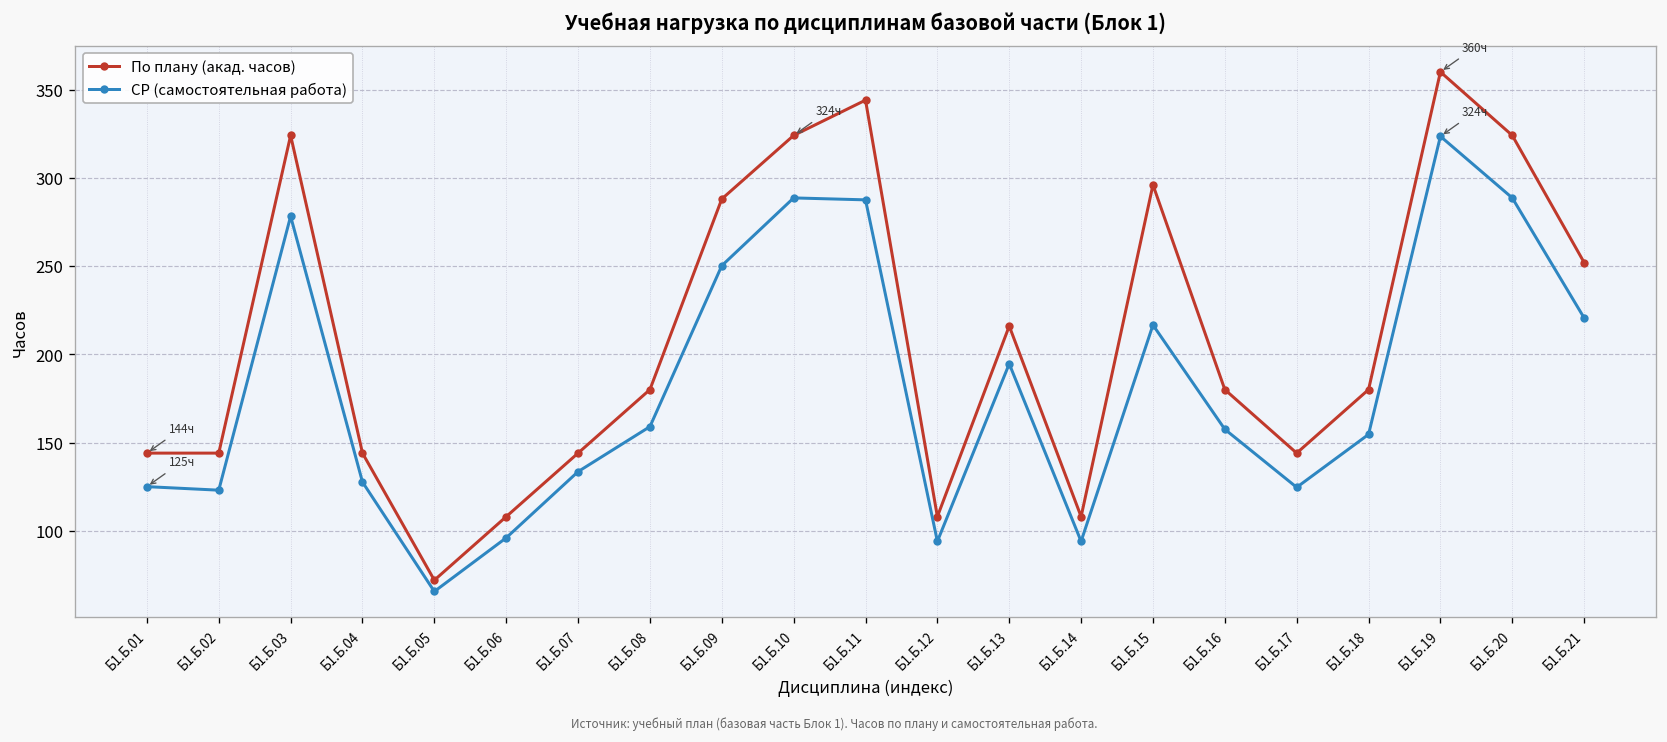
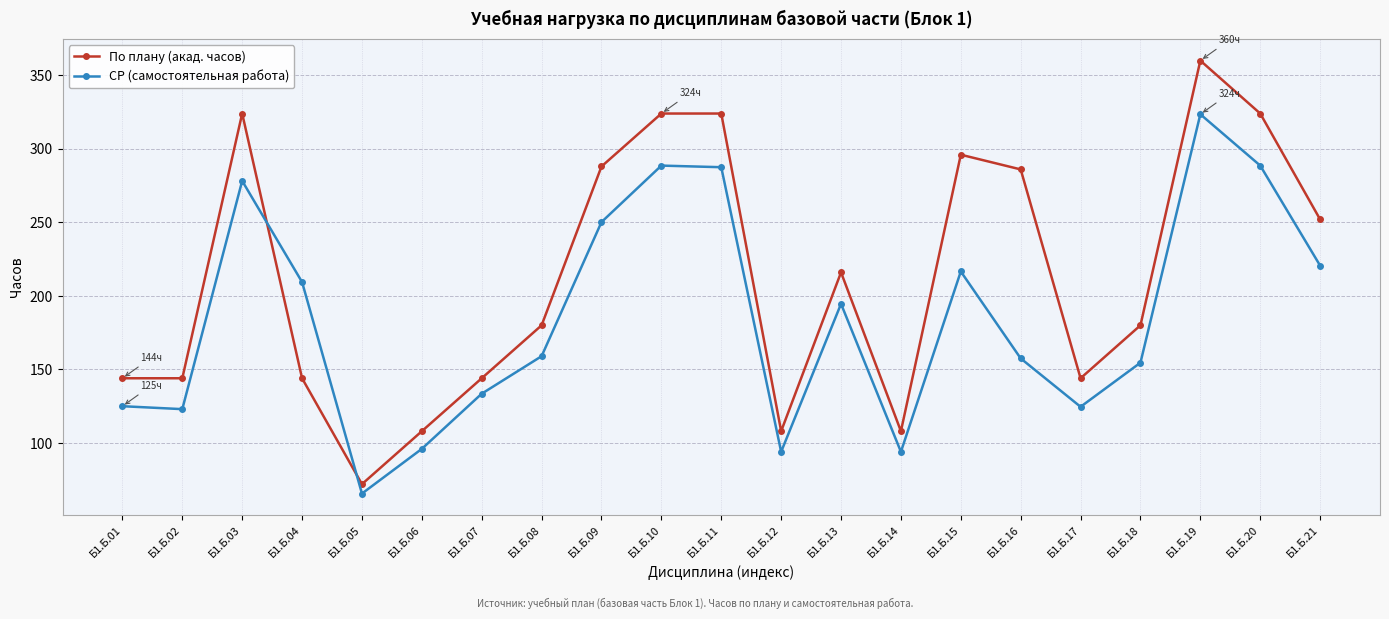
  {
    "По плану (акад. часов)": {
      "Б1.Б.02": 144,
      "Б1.Б.03": 324,
      "Б1.Б.04": 144,
      "Б1.Б.05": 72,
      "Б1.Б.06": 108,
      "Б1.Б.07": 144,
      "Б1.Б.08": 180,
      "Б1.Б.09": 288,
-     "Б1.Б.11": 344,
+     "Б1.Б.11": 324,
      "Б1.Б.12": 108,
      "Б1.Б.13": 216,
      "Б1.Б.14": 108,
      "Б1.Б.15": 296,
-     "Б1.Б.16": 180,
+     "Б1.Б.16": 286,
      "Б1.Б.17": 144,
      "Б1.Б.18": 180,
      "Б1.Б.20": 324,
      "Б1.Б.21": 252
    },
    "СР (самостоятельная работа)": {
      "Б1.Б.02": 123,
      "Б1.Б.03": 278,
-     "Б1.Б.04": 128,
+     "Б1.Б.04": 209,
      "Б1.Б.05": 66,
      "Б1.Б.06": 96,
      "Б1.Б.07": 134,
      "Б1.Б.08": 159,
      "Б1.Б.09": 250,
      "Б1.Б.10": 289,
      "Б1.Б.11": 288,
      "Б1.Б.12": 94,
      "Б1.Б.13": 195,
      "Б1.Б.14": 94,
      "Б1.Б.15": 217,
      "Б1.Б.16": 158,
      "Б1.Б.17": 125,
      "Б1.Б.18": 155,
      "Б1.Б.20": 289,
      "Б1.Б.21": 221
    }
  }
